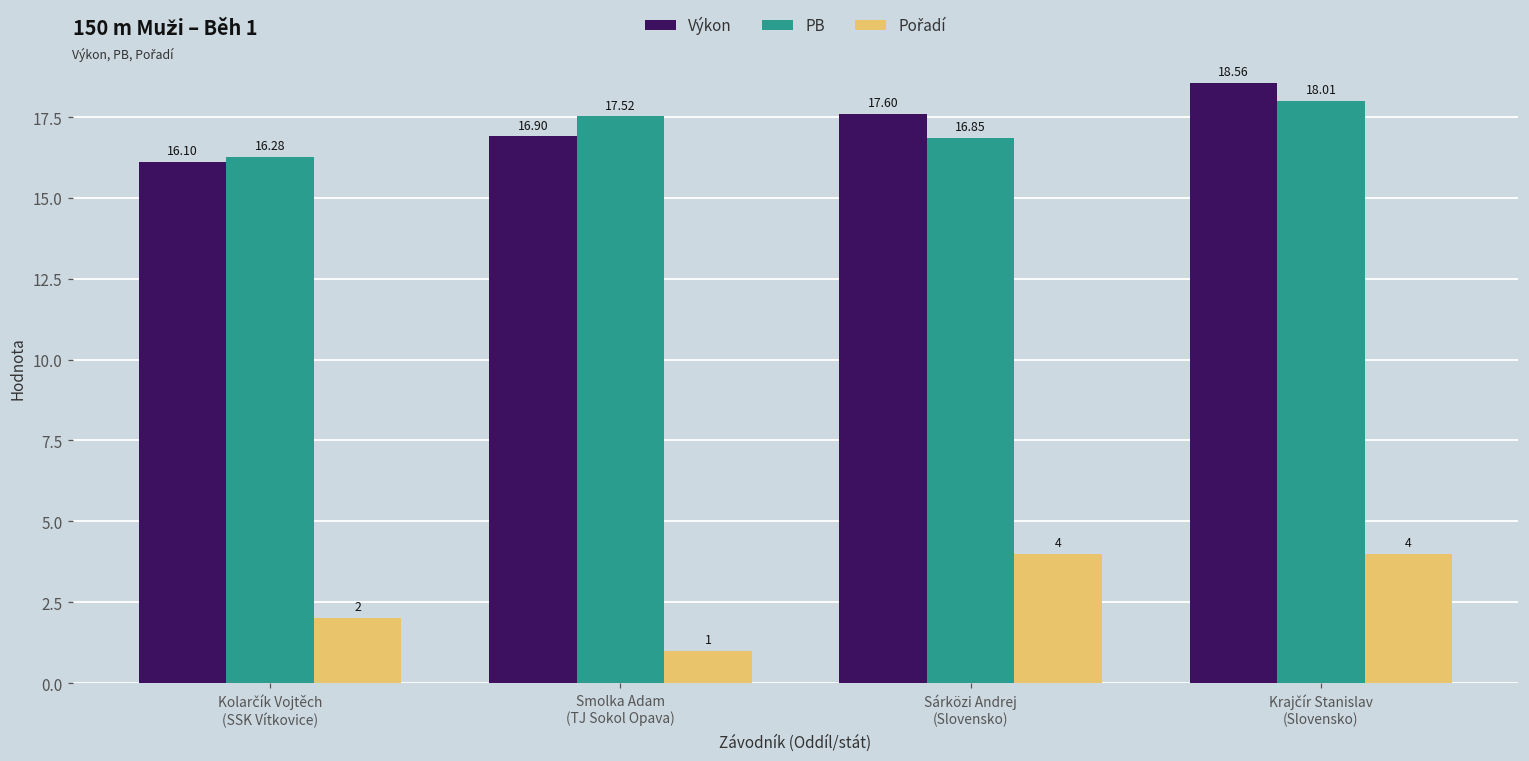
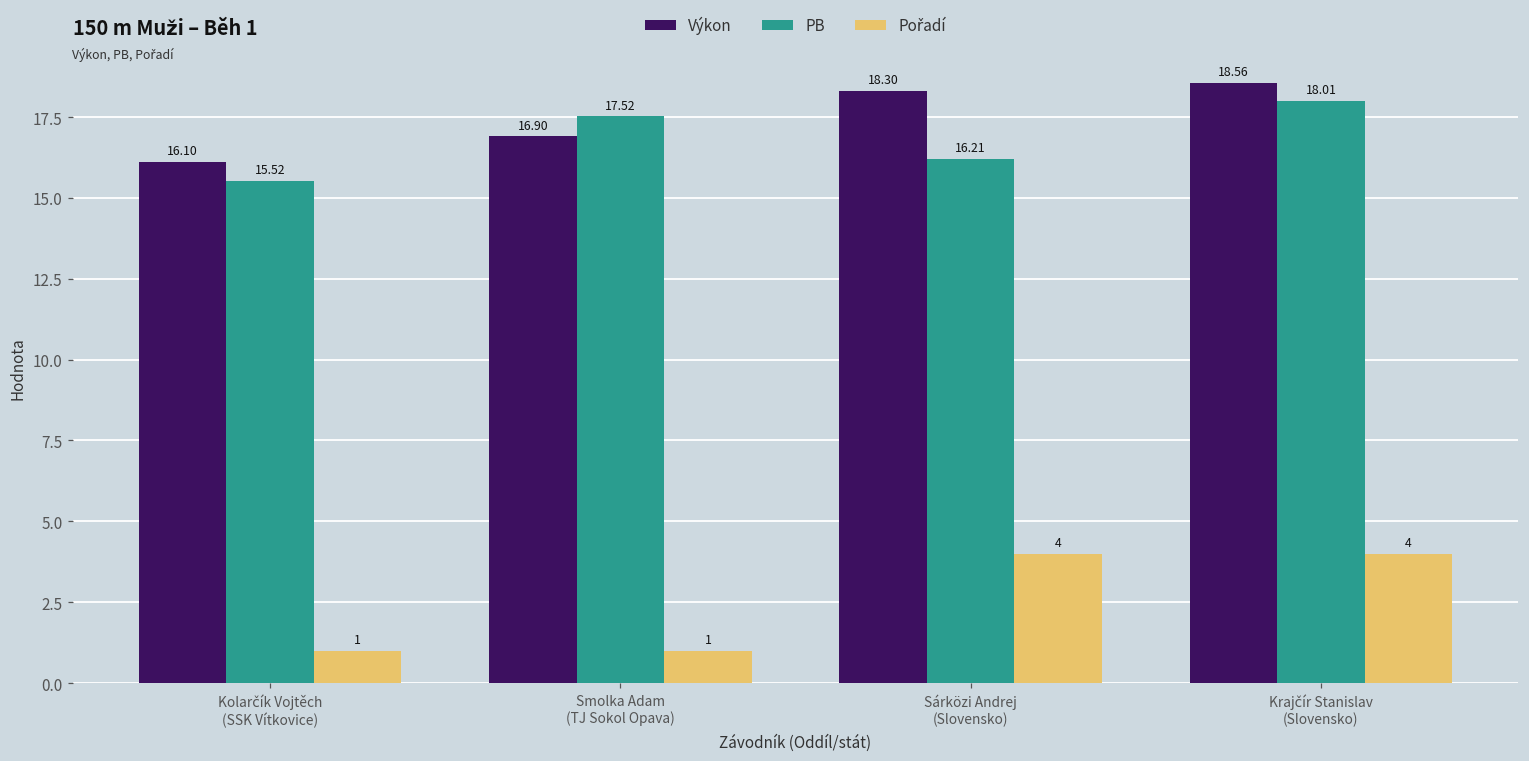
  {
    "Výkon": {
      "Kolarčík Vojtěch (SSK Vítkovice)": 16.10,
      "Smolka Adam (TJ Sokol Opava)": 16.90,
-     "Sárközi Andrej (Slovensko)": 17.60,
+     "Sárközi Andrej (Slovensko)": 18.30,
      "Krajčír Stanislav (Slovensko)": 18.56
    },
    "PB": {
-     "Kolarčík Vojtěch (SSK Vítkovice)": 16.28,
+     "Kolarčík Vojtěch (SSK Vítkovice)": 15.52,
      "Smolka Adam (TJ Sokol Opava)": 17.52,
-     "Sárközi Andrej (Slovensko)": 16.85,
+     "Sárközi Andrej (Slovensko)": 16.21,
      "Krajčír Stanislav (Slovensko)": 18.01
    },
    "Pořadí": {
-     "Kolarčík Vojtěch (SSK Vítkovice)": 2,
+     "Kolarčík Vojtěch (SSK Vítkovice)": 1,
      "Smolka Adam (TJ Sokol Opava)": 1,
      "Sárközi Andrej (Slovensko)": 4,
      "Krajčír Stanislav (Slovensko)": 4
    }
  }
